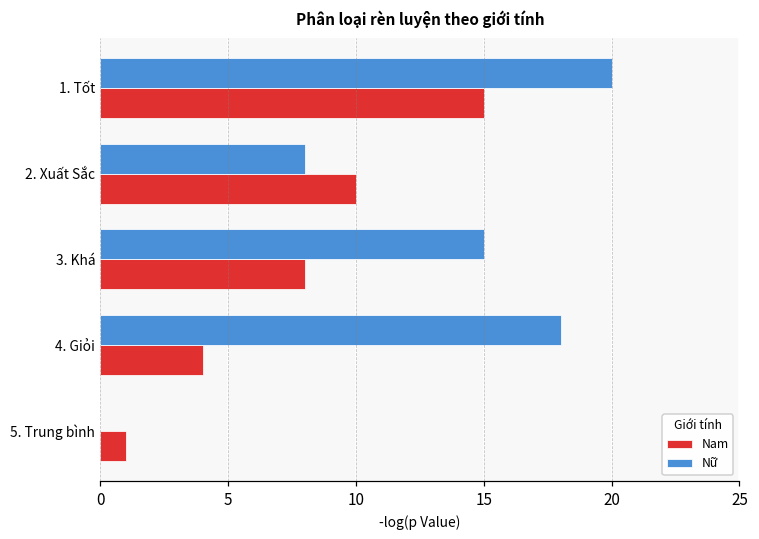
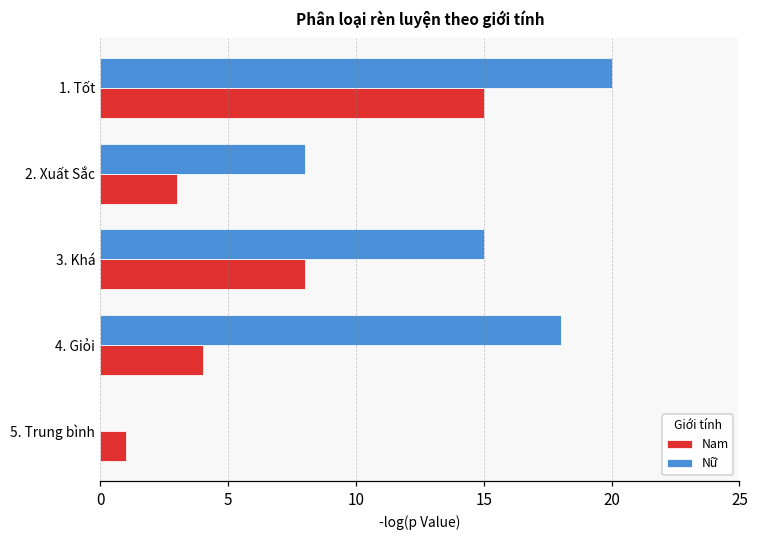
  {
    "Nam": {
      "1. Tốt": 15,
-     "2. Xuất Sắc": 10,
+     "2. Xuất Sắc": 3,
      "3. Khá": 8,
      "4. Giỏi": 4,
      "5. Trung bình": 1
    },
    "Nữ": {
      "1. Tốt": 20,
      "2. Xuất Sắc": 8,
      "3. Khá": 15,
      "4. Giỏi": 18,
      "5. Trung bình": 0
    }
  }
